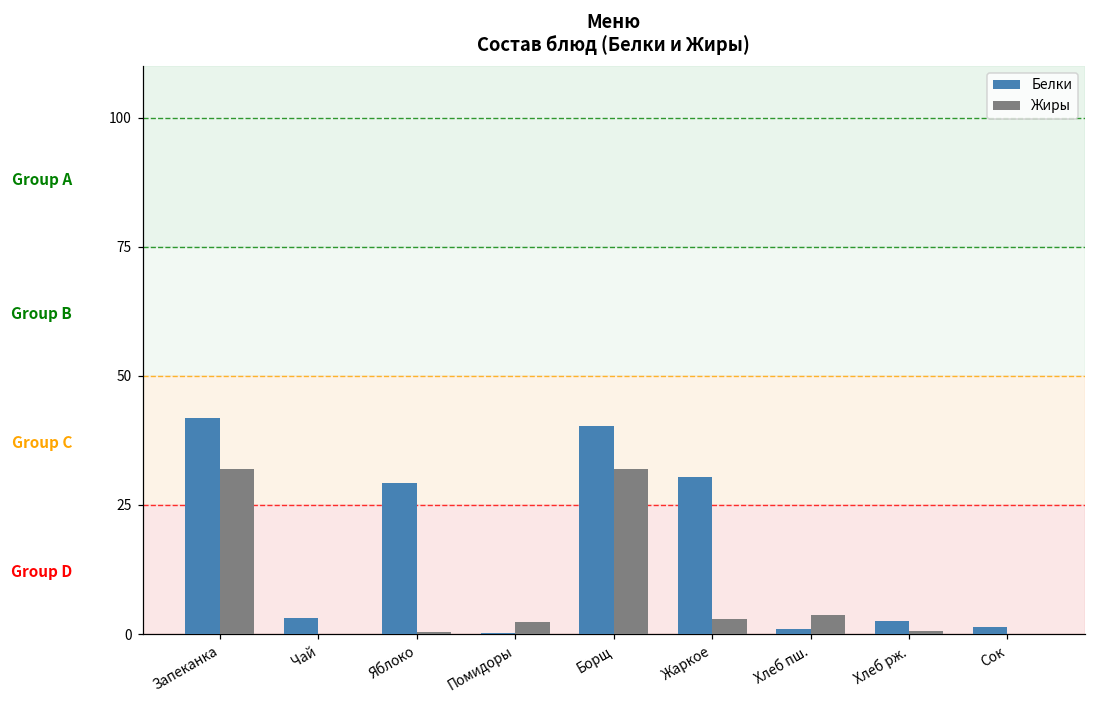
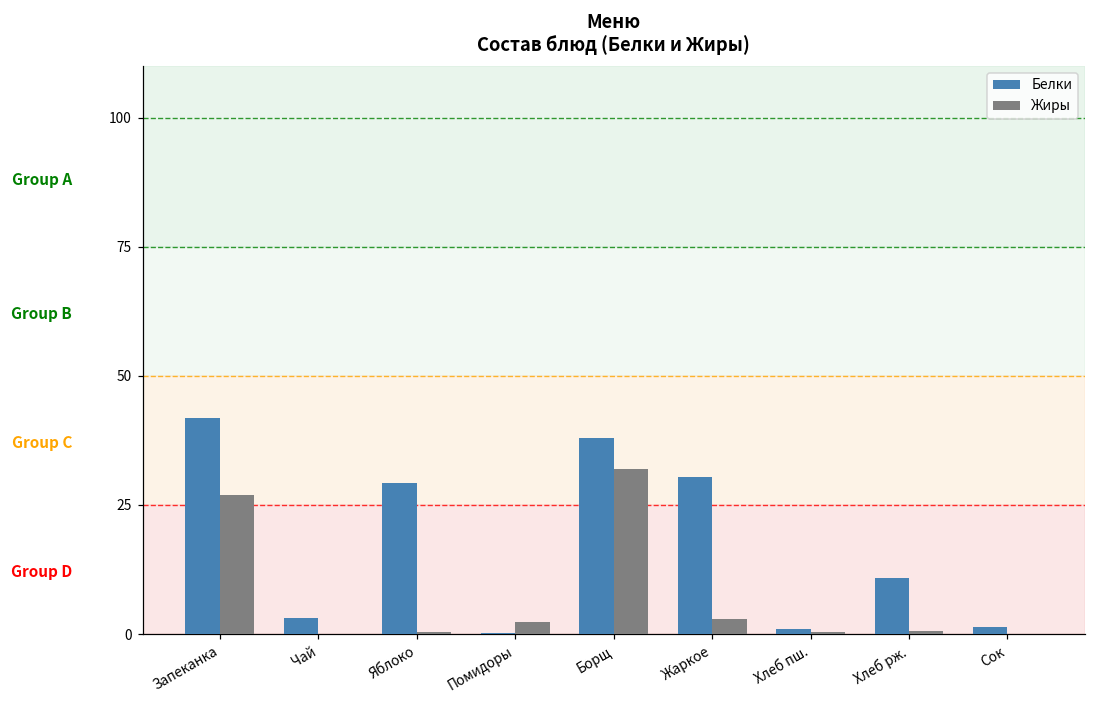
  {
    "Белки": {
      "Запеканка": 42,
      "Чай": 3,
      "Яблоко": 29,
-     "Борщ": 40,
+     "Борщ": 38,
      "Жаркое": 31,
      "Хлеб пш.": 1,
-     "Хлеб рж.": 3,
+     "Хлеб рж.": 11,
      "Сок": 1
    },
    "Жиры": {
-     "Запеканка": 32,
+     "Запеканка": 27,
      "Чай": 0,
      "Помидоры": 2,
      "Борщ": 32,
      "Жаркое": 3,
-     "Хлеб пш.": 4,
+     "Хлеб пш.": 0,
      "Сок": 0
    }
  }
